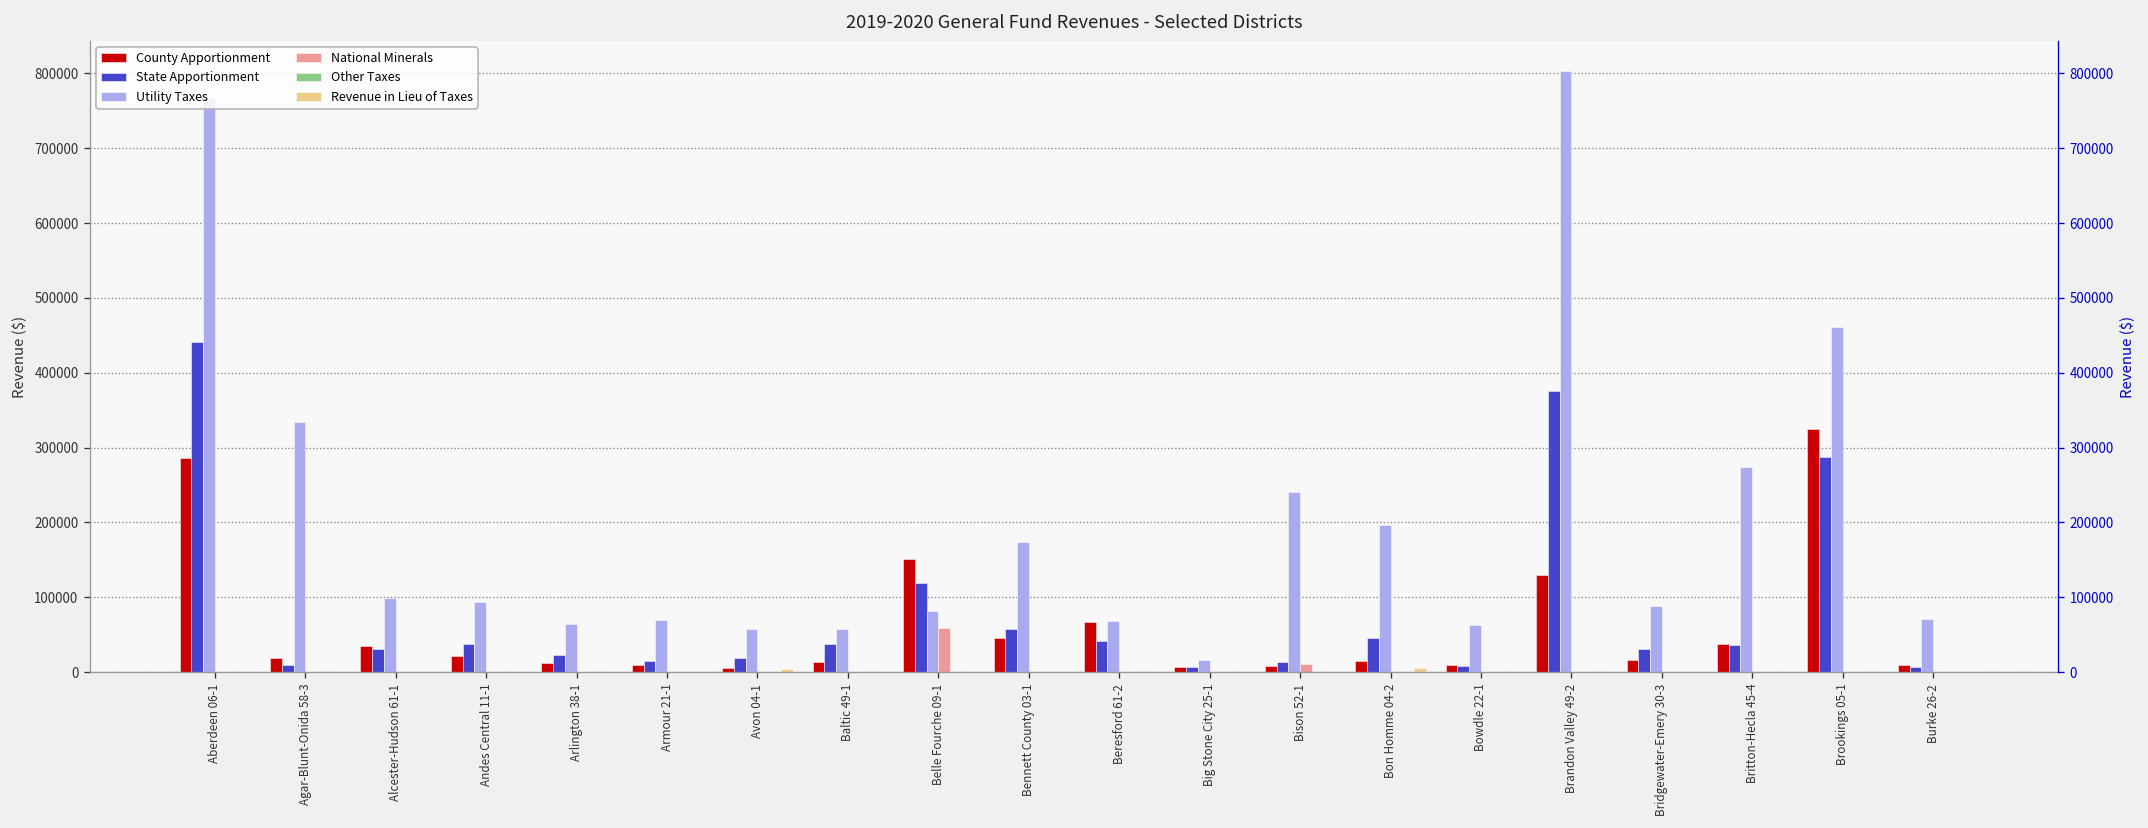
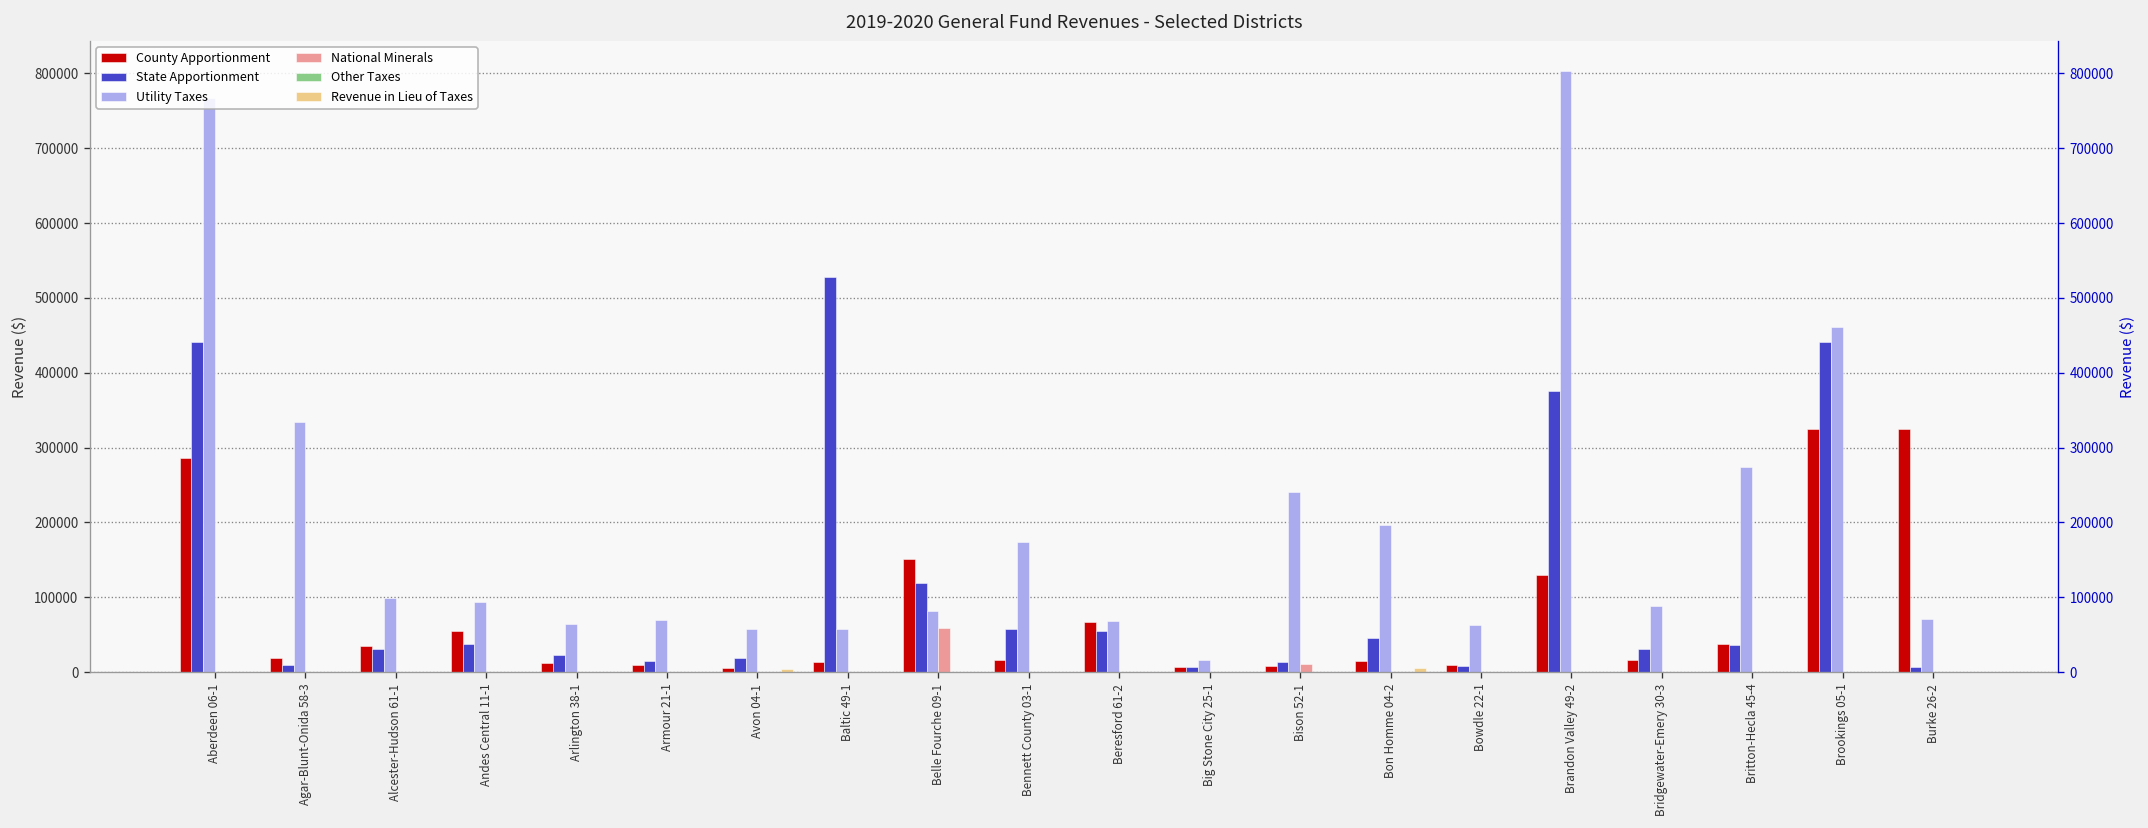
  {
    "County Apportionment": {
      "Aberdeen 06-1": 290000,
      "Agar-Blunt-Onida 58-3": 20000,
      "Alcester-Hudson 61-1": 40000,
-     "Andes Central 11-1": 20000,
+     "Andes Central 11-1": 60000,
      "Arlington 38-1": 10000,
      "Armour 21-1": 10000,
      "Avon 04-1": 10000,
      "Baltic 49-1": 10000,
      "Belle Fourche 09-1": 150000,
-     "Bennett County 03-1": 50000,
+     "Bennett County 03-1": 20000,
      "Beresford 61-2": 70000,
      "Big Stone City 25-1": 10000,
      "Bison 52-1": 10000,
      "Bon Homme 04-2": 10000,
      "Bowdle 22-1": 10000,
      "Brandon Valley 49-2": 130000,
      "Bridgewater-Emery 30-3": 20000,
      "Britton-Hecla 45-4": 40000,
      "Brookings 05-1": 330000,
-     "Burke 26-2": 10000
+     "Burke 26-2": 330000
    },
    "State Apportionment": {
      "Aberdeen 06-1": 440000,
      "Agar-Blunt-Onida 58-3": 10000,
      "Alcester-Hudson 61-1": 30000,
      "Andes Central 11-1": 40000,
      "Arlington 38-1": 20000,
      "Armour 21-1": 10000,
      "Avon 04-1": 20000,
-     "Baltic 49-1": 40000,
+     "Baltic 49-1": 530000,
      "Belle Fourche 09-1": 120000,
      "Bennett County 03-1": 60000,
-     "Beresford 61-2": 40000,
+     "Beresford 61-2": 50000,
      "Big Stone City 25-1": 10000,
      "Bison 52-1": 10000,
      "Bon Homme 04-2": 50000,
      "Bowdle 22-1": 10000,
      "Brandon Valley 49-2": 380000,
      "Bridgewater-Emery 30-3": 30000,
      "Britton-Hecla 45-4": 40000,
-     "Brookings 05-1": 290000,
+     "Brookings 05-1": 440000,
      "Burke 26-2": 10000
    },
    "Utility Taxes": {
      "Agar-Blunt-Onida 58-3": 330000,
      "Alcester-Hudson 61-1": 100000,
      "Andes Central 11-1": 90000,
      "Arlington 38-1": 60000,
      "Armour 21-1": 70000,
      "Avon 04-1": 60000,
      "Baltic 49-1": 60000,
      "Belle Fourche 09-1": 80000,
      "Bennett County 03-1": 170000,
      "Beresford 61-2": 70000,
      "Big Stone City 25-1": 20000,
      "Bison 52-1": 240000,
      "Bon Homme 04-2": 200000,
      "Bowdle 22-1": 60000,
      "Brandon Valley 49-2": 800000,
      "Bridgewater-Emery 30-3": 90000,
      "Britton-Hecla 45-4": 270000,
      "Brookings 05-1": 460000,
      "Burke 26-2": 70000
    },
    "Other Taxes": {
      "Aberdeen 06-1": 0,
      "Agar-Blunt-Onida 58-3": 0,
      "Alcester-Hudson 61-1": 0,
      "Andes Central 11-1": 0,
      "Arlington 38-1": 0,
      "Armour 21-1": 0,
      "Avon 04-1": 0,
      "Baltic 49-1": 0,
      "Belle Fourche 09-1": 0,
      "Bennett County 03-1": 0,
      "Beresford 61-2": 0,
      "Big Stone City 25-1": 0,
      "Bison 52-1": 0,
      "Bon Homme 04-2": 0,
      "Bowdle 22-1": 0,
      "Brandon Valley 49-2": 0,
      "Bridgewater-Emery 30-3": 0,
      "Britton-Hecla 45-4": 0,
      "Brookings 05-1": 0,
      "Burke 26-2": 0
    }
  }
